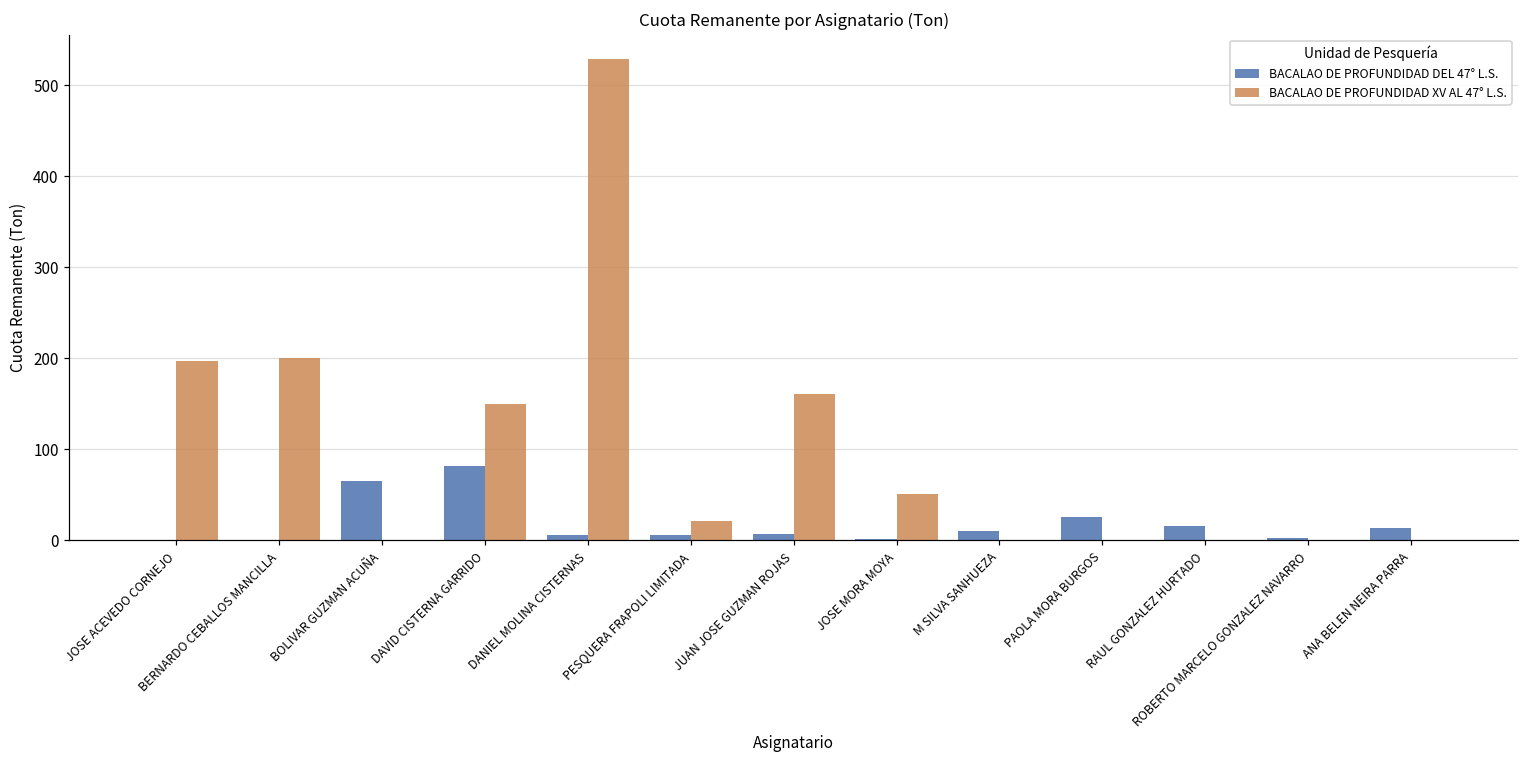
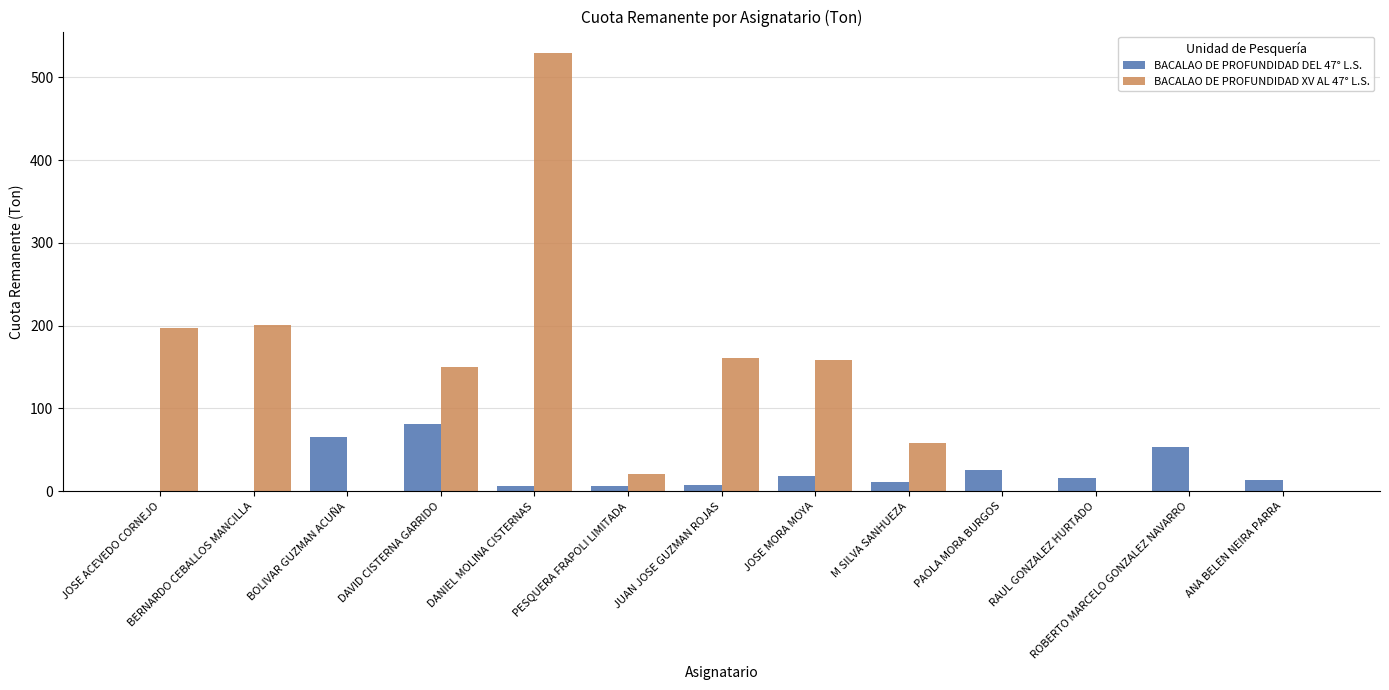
  {
    "BACALAO DE PROFUNDIDAD DEL 47° L.S.": {
      "BOLIVAR GUZMAN ACUÑA": 70,
      "DAVID CISTERNA GARRIDO": 80,
      "DANIEL MOLINA CISTERNAS": 10,
      "PESQUERA FRAPOLI LIMITADA": 10,
      "JUAN JOSE GUZMAN ROJAS": 10,
-     "JOSE MORA MOYA": 0,
+     "JOSE MORA MOYA": 20,
      "M SILVA SANHUEZA": 10,
      "PAOLA MORA BURGOS": 30,
      "RAUL GONZALEZ HURTADO": 20,
-     "ROBERTO MARCELO GONZALEZ NAVARRO": 0,
+     "ROBERTO MARCELO GONZALEZ NAVARRO": 50,
      "ANA BELEN NEIRA PARRA": 10
    },
    "BACALAO DE PROFUNDIDAD XV AL 47° L.S.": {
      "JOSE ACEVEDO CORNEJO": 200,
      "BERNARDO CEBALLOS MANCILLA": 200,
      "DAVID CISTERNA GARRIDO": 150,
      "DANIEL MOLINA CISTERNAS": 530,
      "PESQUERA FRAPOLI LIMITADA": 20,
      "JUAN JOSE GUZMAN ROJAS": 160,
-     "JOSE MORA MOYA": 50,
-     "M SILVA SANHUEZA": 0,
+     "JOSE MORA MOYA": 160,
+     "M SILVA SANHUEZA": 60,
      "PAOLA MORA BURGOS": 0,
      "RAUL GONZALEZ HURTADO": 0,
      "ROBERTO MARCELO GONZALEZ NAVARRO": 0,
      "ANA BELEN NEIRA PARRA": 0
    }
  }
